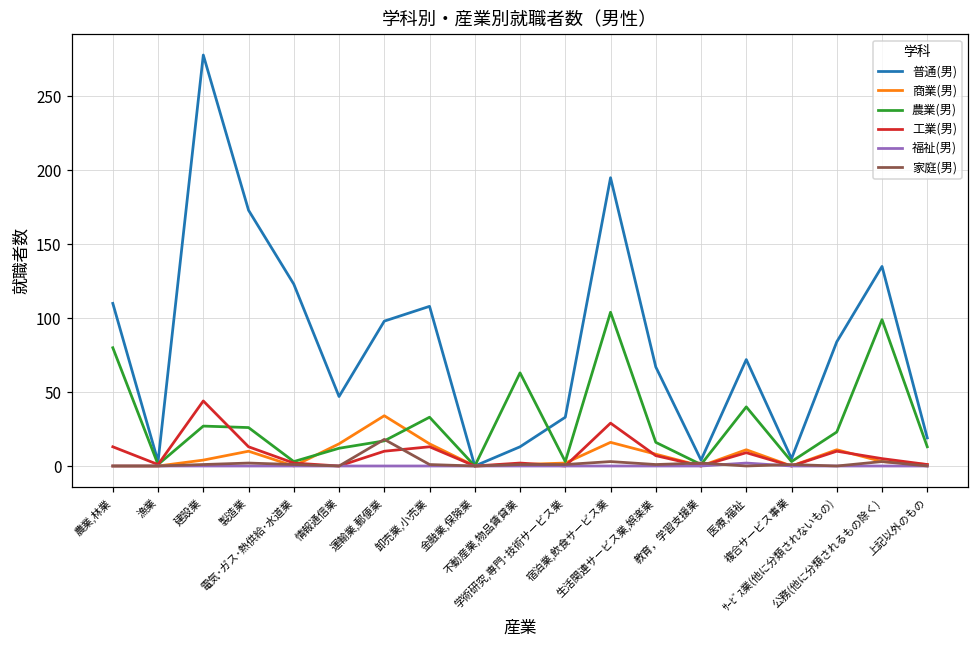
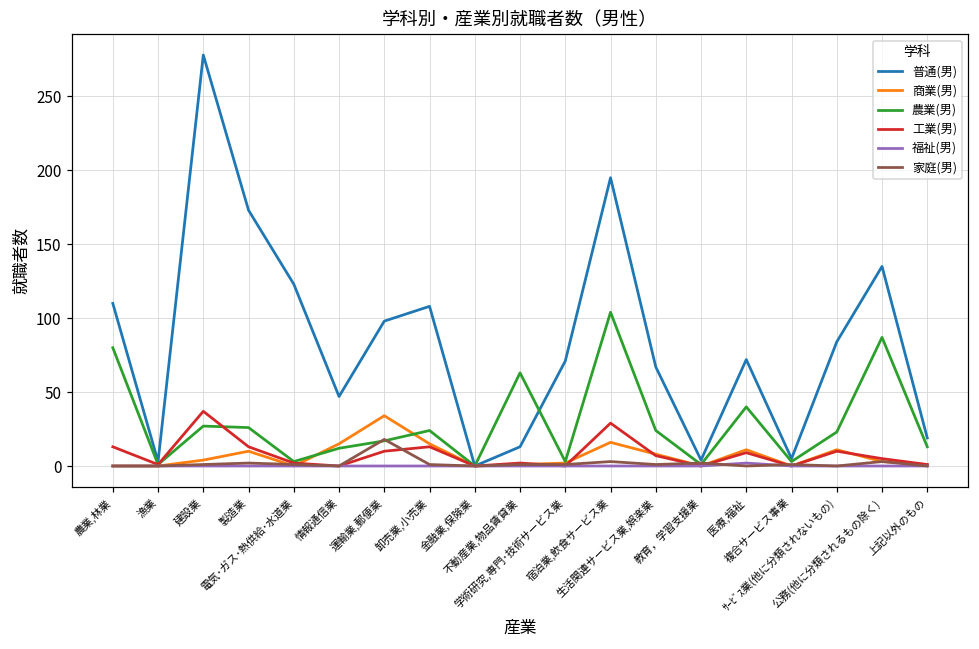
  {
    "普通(男)": {
      "農業,林業": 110,
      "漁業": 3,
      "建設業": 278,
      "製造業": 173,
      "電気･ガス･熱供給･水道業": 123,
      "情報通信業": 47,
      "運輸業,郵便業": 98,
      "卸売業,小売業": 108,
      "不動産業,物品賃貸業": 13,
-     "学術研究,専門･技術サービス業": 33,
+     "学術研究,専門･技術サービス業": 71,
      "宿泊業,飲食サービス業": 195,
      "生活関連サービス業,娯楽業": 67,
      "教育，学習支援業": 4,
      "医療,福祉": 72,
      "複合サービス事業": 5,
      "ｻｰﾋﾞｽ業(他に分類されないもの)": 84,
      "公務(他に分類されるもの除く)": 135,
      "上記以外のもの": 19
    },
    "商業(男)": {
      "建設業": 4,
      "製造業": 10,
      "情報通信業": 15,
      "運輸業,郵便業": 34,
      "卸売業,小売業": 15,
      "宿泊業,飲食サービス業": 16,
      "医療,福祉": 11
    },
    "農業(男)": {
      "農業,林業": 80,
      "建設業": 27,
      "製造業": 26,
      "情報通信業": 12,
-     "卸売業,小売業": 33,
+     "卸売業,小売業": 24,
      "不動産業,物品賃貸業": 63,
      "宿泊業,飲食サービス業": 104,
-     "生活関連サービス業,娯楽業": 16,
+     "生活関連サービス業,娯楽業": 24,
      "医療,福祉": 40,
      "複合サービス事業": 3,
      "ｻｰﾋﾞｽ業(他に分類されないもの)": 23,
-     "公務(他に分類されるもの除く)": 99,
+     "公務(他に分類されるもの除く)": 87,
      "上記以外のもの": 13
    },
    "工業(男)": {
      "農業,林業": 13,
-     "建設業": 44,
+     "建設業": 37,
      "製造業": 13,
      "運輸業,郵便業": 10,
      "卸売業,小売業": 13,
      "宿泊業,飲食サービス業": 29,
      "医療,福祉": 9,
      "公務(他に分類されるもの除く)": 5
    },
    "福祉(男)": {
      "製造業": 0,
      "運輸業,郵便業": 0,
      "宿泊業,飲食サービス業": 0,
      "医療,福祉": 2,
      "公務(他に分類されるもの除く)": 0
    },
    "家庭(男)": {
      "製造業": 2,
      "宿泊業,飲食サービス業": 3,
      "医療,福祉": 0
    }
  }
